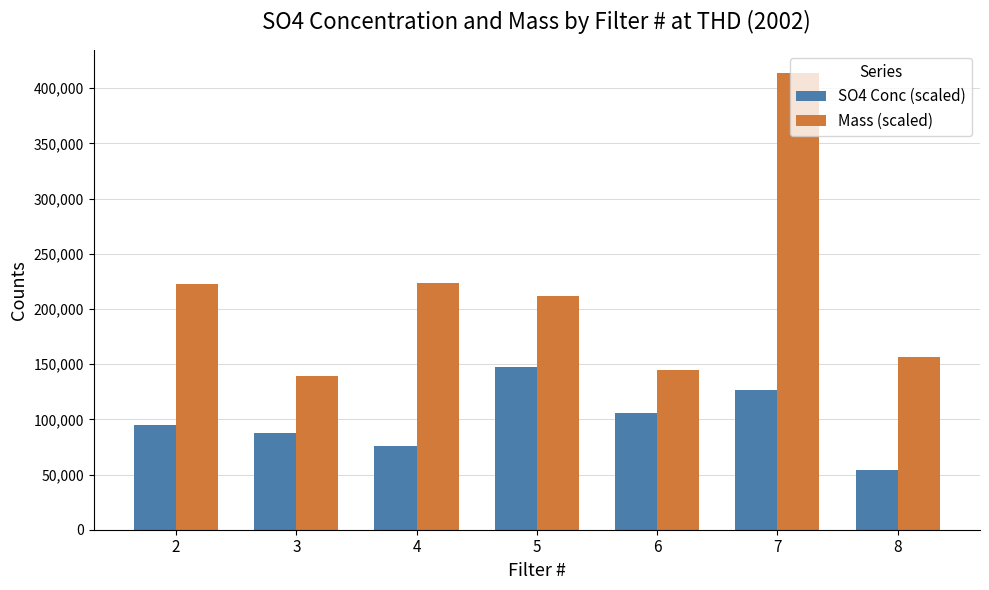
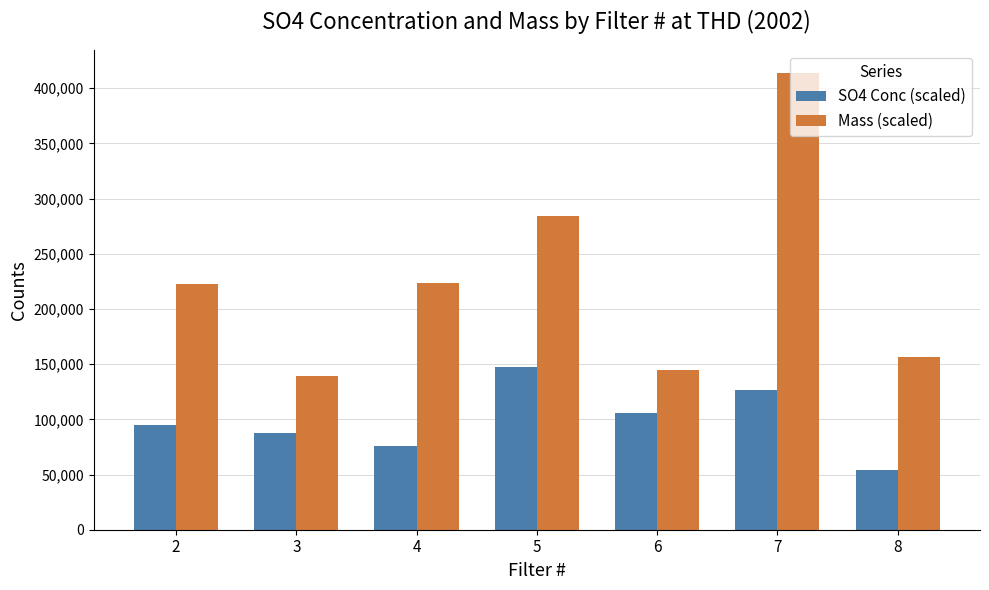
  {
    "SO4 Conc (scaled)": {
      "2": "95,000",
      "3": "88,000",
      "4": "76,000",
      "5": "147,000",
      "6": "106,000",
      "7": "127,000",
      "8": "54,000"
    },
    "Mass (scaled)": {
      "2": "223,000",
      "3": "139,000",
      "4": "224,000",
-     "5": "212,000",
+     "5": "284,000",
      "6": "145,000",
      "8": "157,000"
    }
  }
